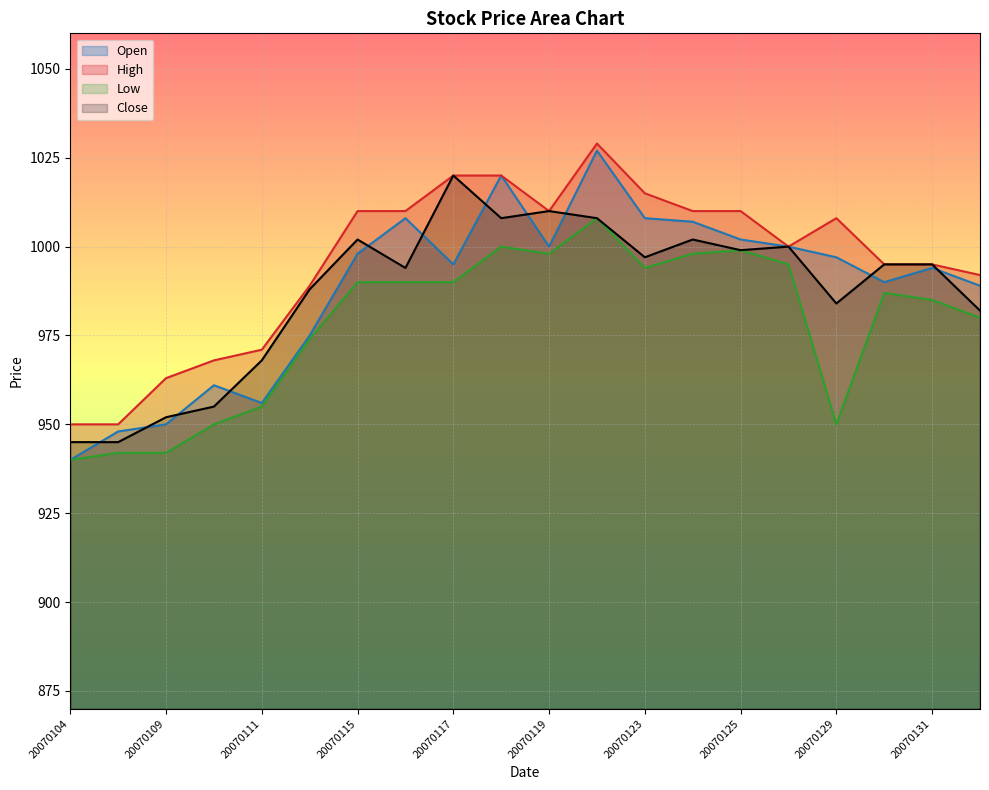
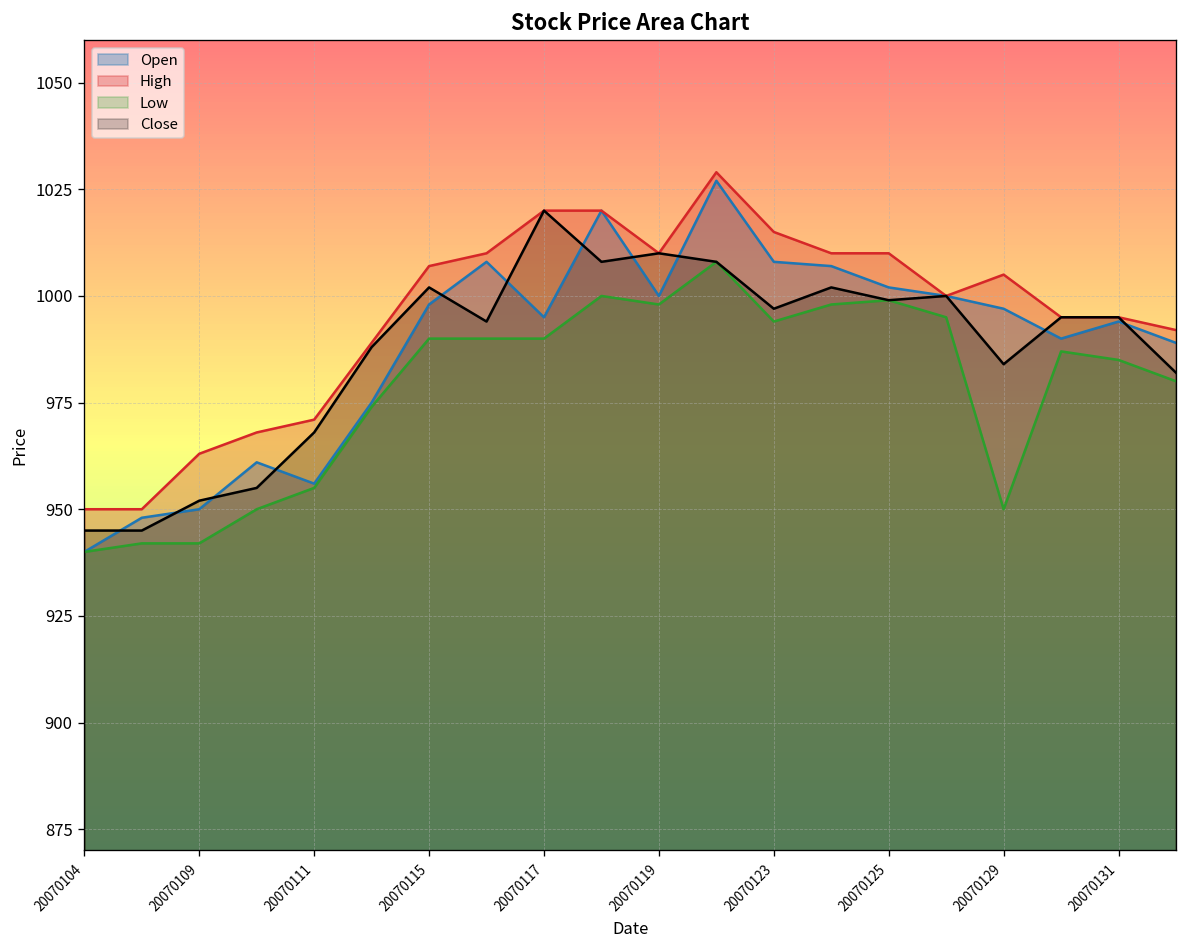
  {
    "High": {
      "20070104": 950,
      "20070109": 963,
      "20070111": 971,
-     "20070115": 1010,
+     "20070115": 1007,
      "20070123": 1015,
      "20070125": 1010,
-     "20070129": 1008
+     "20070129": 1005
    }
  }
